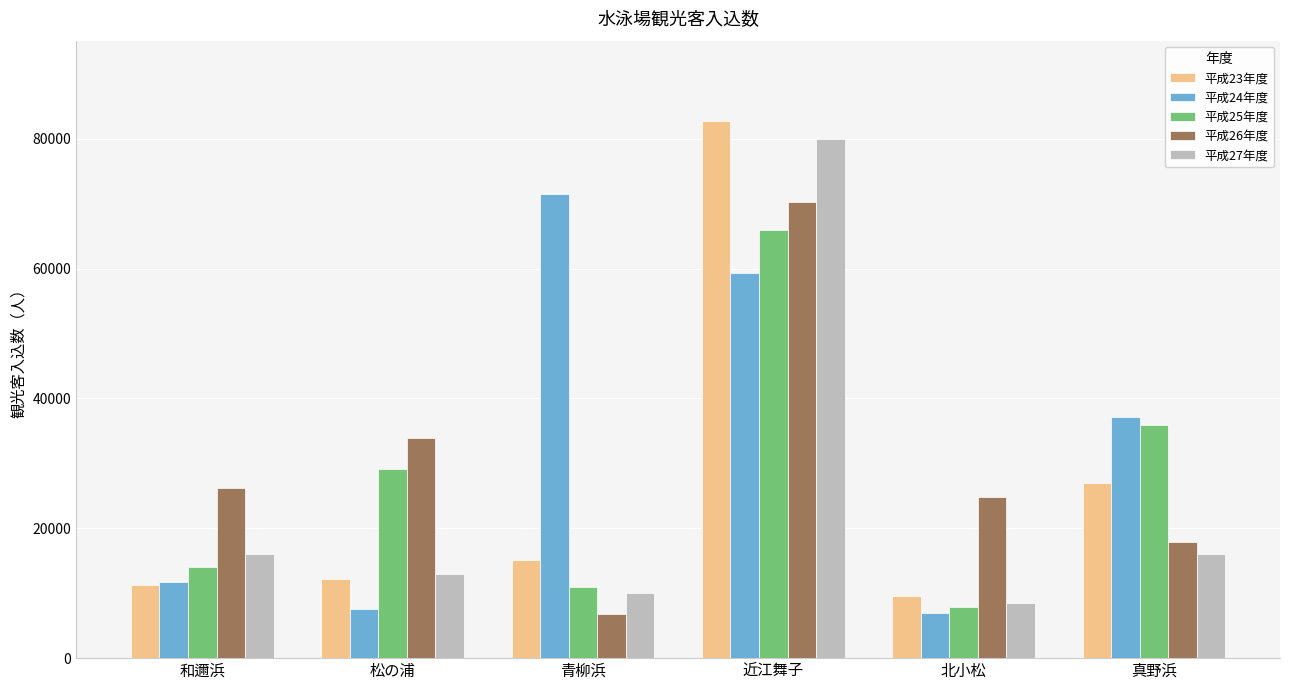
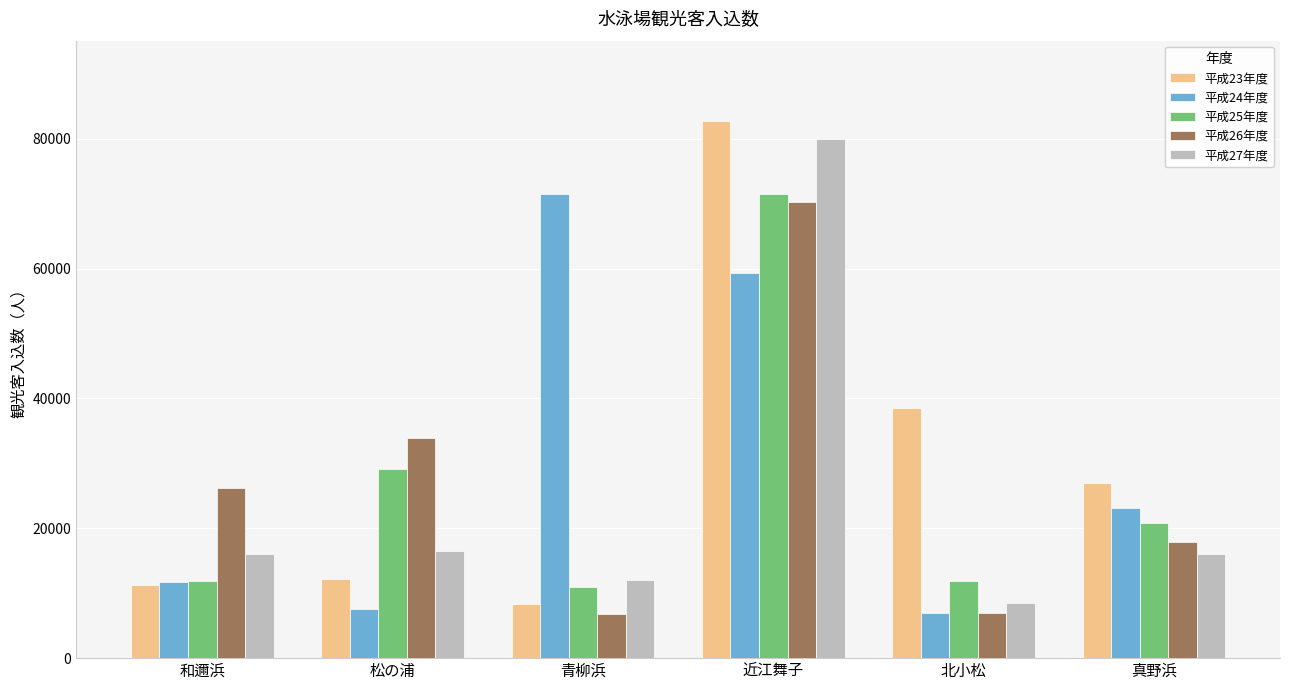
  {
    "平成23年度": {
      "和邇浜": 11000,
      "松の浦": 12000,
-     "青柳浜": 15000,
+     "青柳浜": 8000,
      "近江舞子": 83000,
-     "北小松": 10000,
+     "北小松": 39000,
      "真野浜": 27000
    },
    "平成24年度": {
      "和邇浜": 12000,
      "松の浦": 8000,
      "青柳浜": 71000,
      "近江舞子": 59000,
      "北小松": 7000,
-     "真野浜": 37000
+     "真野浜": 23000
    },
    "平成25年度": {
-     "和邇浜": 14000,
+     "和邇浜": 12000,
      "松の浦": 29000,
      "青柳浜": 11000,
-     "近江舞子": 66000,
-     "北小松": 8000,
-     "真野浜": 36000
+     "近江舞子": 71000,
+     "北小松": 12000,
+     "真野浜": 21000
    },
    "平成26年度": {
      "和邇浜": 26000,
      "松の浦": 34000,
      "青柳浜": 7000,
      "近江舞子": 70000,
-     "北小松": 25000,
+     "北小松": 7000,
      "真野浜": 18000
    },
    "平成27年度": {
      "和邇浜": 16000,
-     "松の浦": 13000,
-     "青柳浜": 10000,
+     "松の浦": 16000,
+     "青柳浜": 12000,
      "近江舞子": 80000,
      "北小松": 9000,
      "真野浜": 16000
    }
  }
